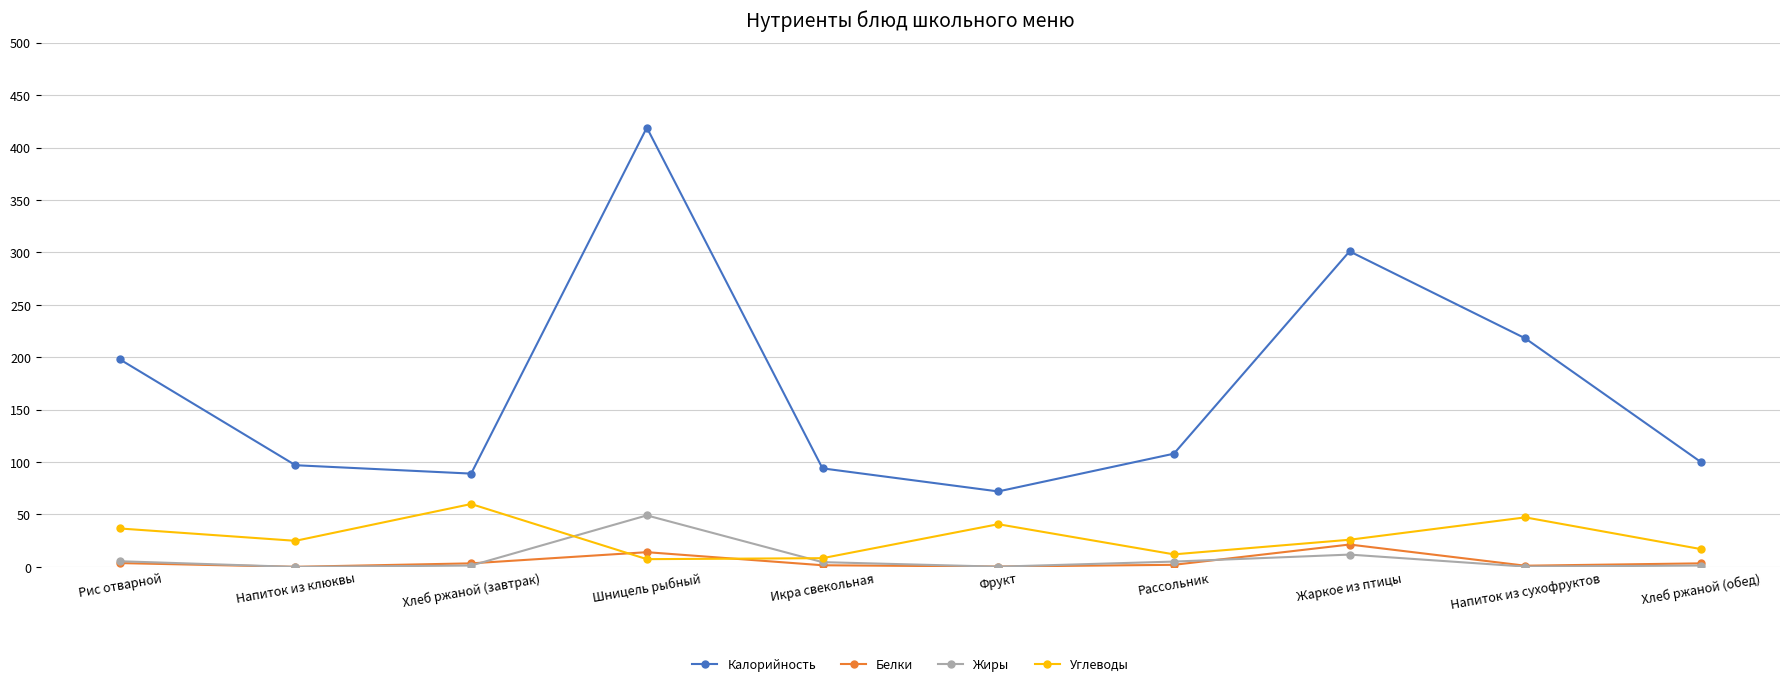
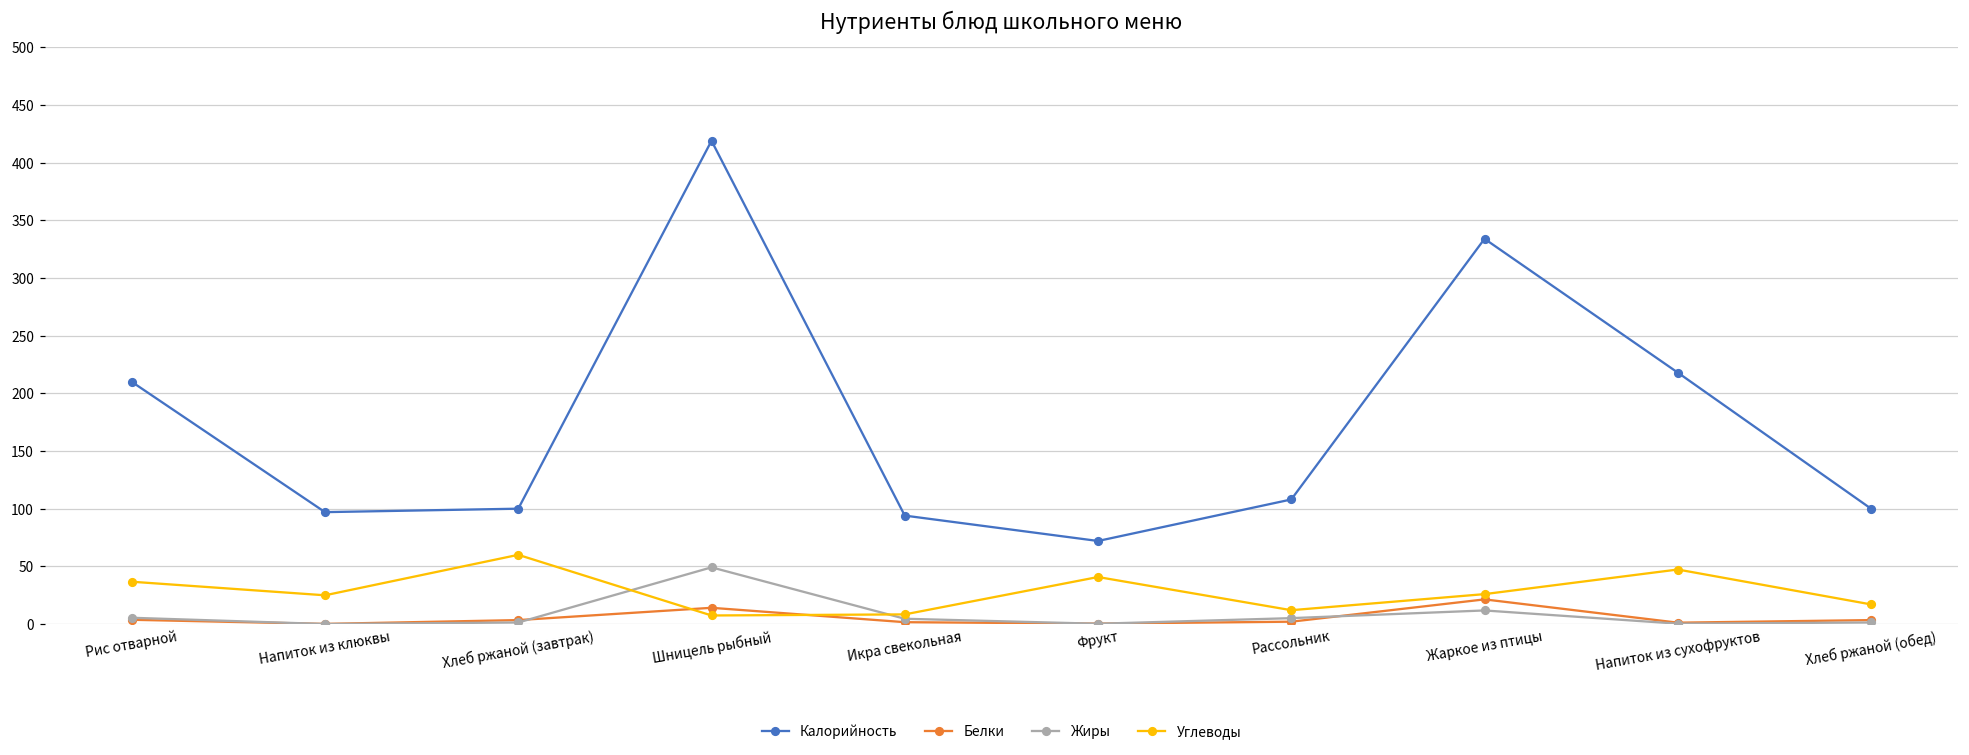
  {
    "Калорийность": {
-     "Рис отварной": 198,
+     "Рис отварной": 210,
      "Напиток из клюквы": 97,
-     "Хлеб ржаной (завтрак)": 89,
+     "Хлеб ржаной (завтрак)": 100,
      "Шницель рыбный": 419,
      "Икра свекольная": 94,
      "Фрукт": 72,
      "Рассольник": 108,
-     "Жаркое из птицы": 301,
+     "Жаркое из птицы": 334,
      "Напиток из сухофруктов": 218,
      "Хлеб ржаной (обед)": 100
    },
    "Белки": {
      "Шницель рыбный": 14,
      "Икра свекольная": 2,
      "Рассольник": 2,
      "Жаркое из птицы": 21
    },
    "Жиры": {
      "Шницель рыбный": 49,
      "Икра свекольная": 5,
      "Рассольник": 5,
      "Жаркое из птицы": 12
    },
    "Углеводы": {
      "Рис отварной": 37,
      "Напиток из клюквы": 25,
      "Хлеб ржаной (завтрак)": 60,
      "Шницель рыбный": 7,
      "Икра свекольная": 8,
      "Фрукт": 41,
      "Рассольник": 12,
      "Жаркое из птицы": 26,
      "Напиток из сухофруктов": 47,
      "Хлеб ржаной (обед)": 17
    }
  }
